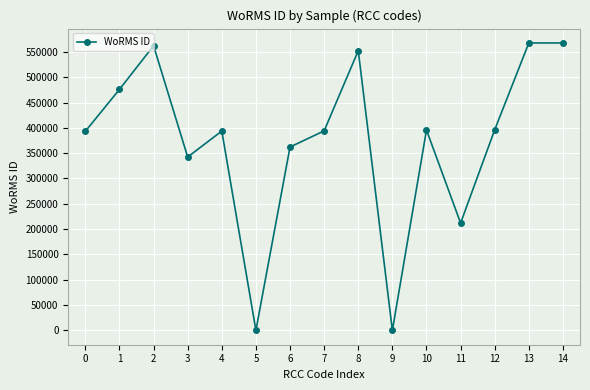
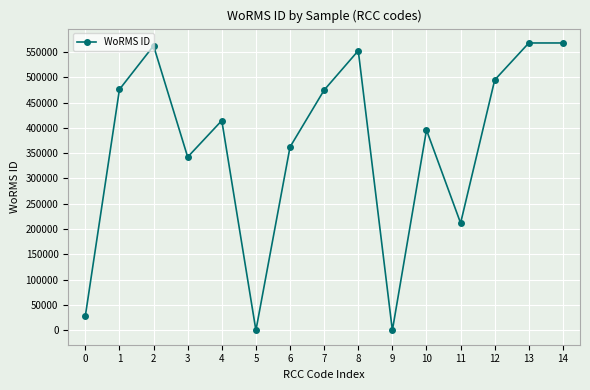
  {
-   "0": 390000,
+   "0": 30000,
    "1": 480000,
    "3": 340000,
-   "4": 390000,
+   "4": 410000,
    "5": 0,
    "6": 360000,
-   "7": 390000,
+   "7": 470000,
    "8": 550000,
    "9": 0,
    "10": 400000,
    "11": 210000,
-   "12": 400000,
+   "12": 490000,
    "13": 570000,
    "14": 570000
  }
